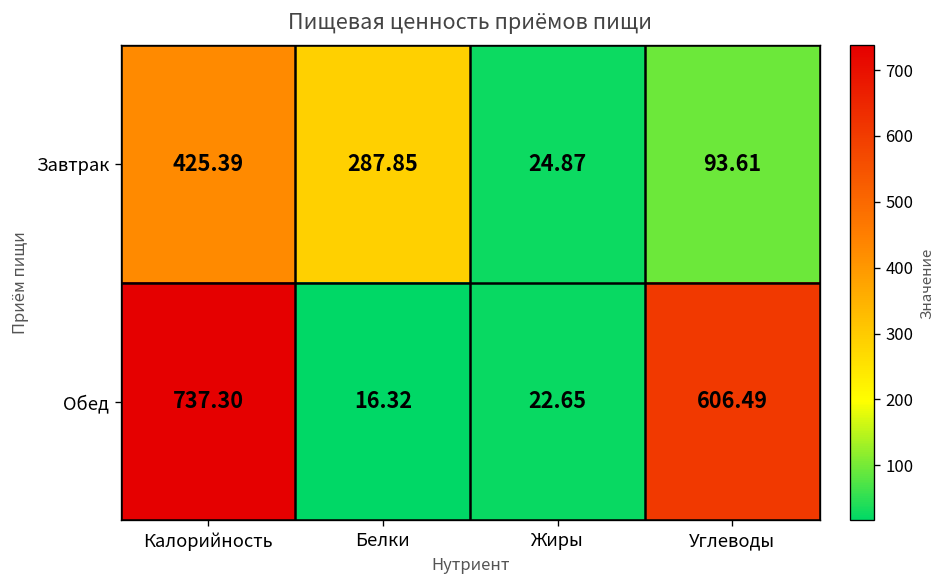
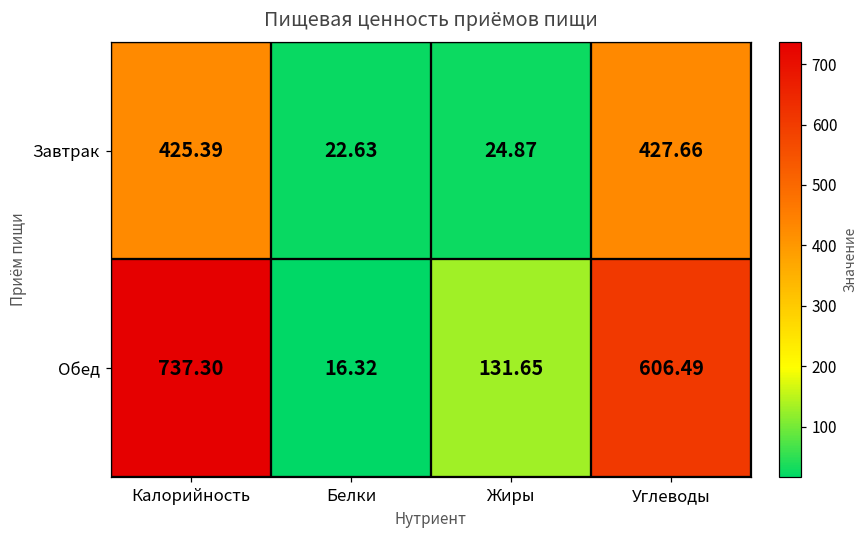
  {
    "Завтрак": {
      "Калорийность": 425.39,
-     "Белки": 287.85,
+     "Белки": 22.63,
      "Жиры": 24.87,
-     "Углеводы": 93.61
+     "Углеводы": 427.66
    },
    "Обед": {
      "Калорийность": 737.30,
      "Белки": 16.32,
-     "Жиры": 22.65,
+     "Жиры": 131.65,
      "Углеводы": 606.49
    }
  }
